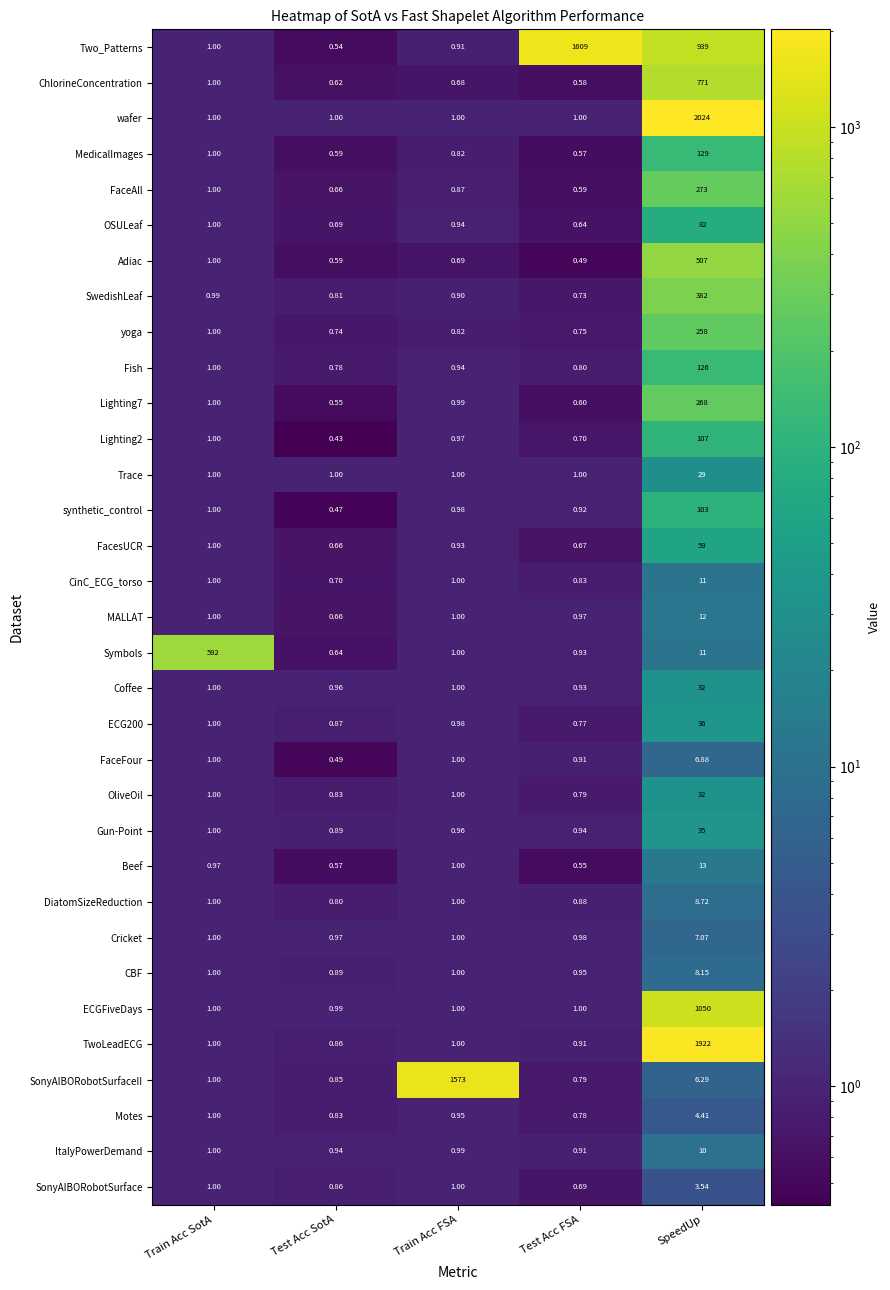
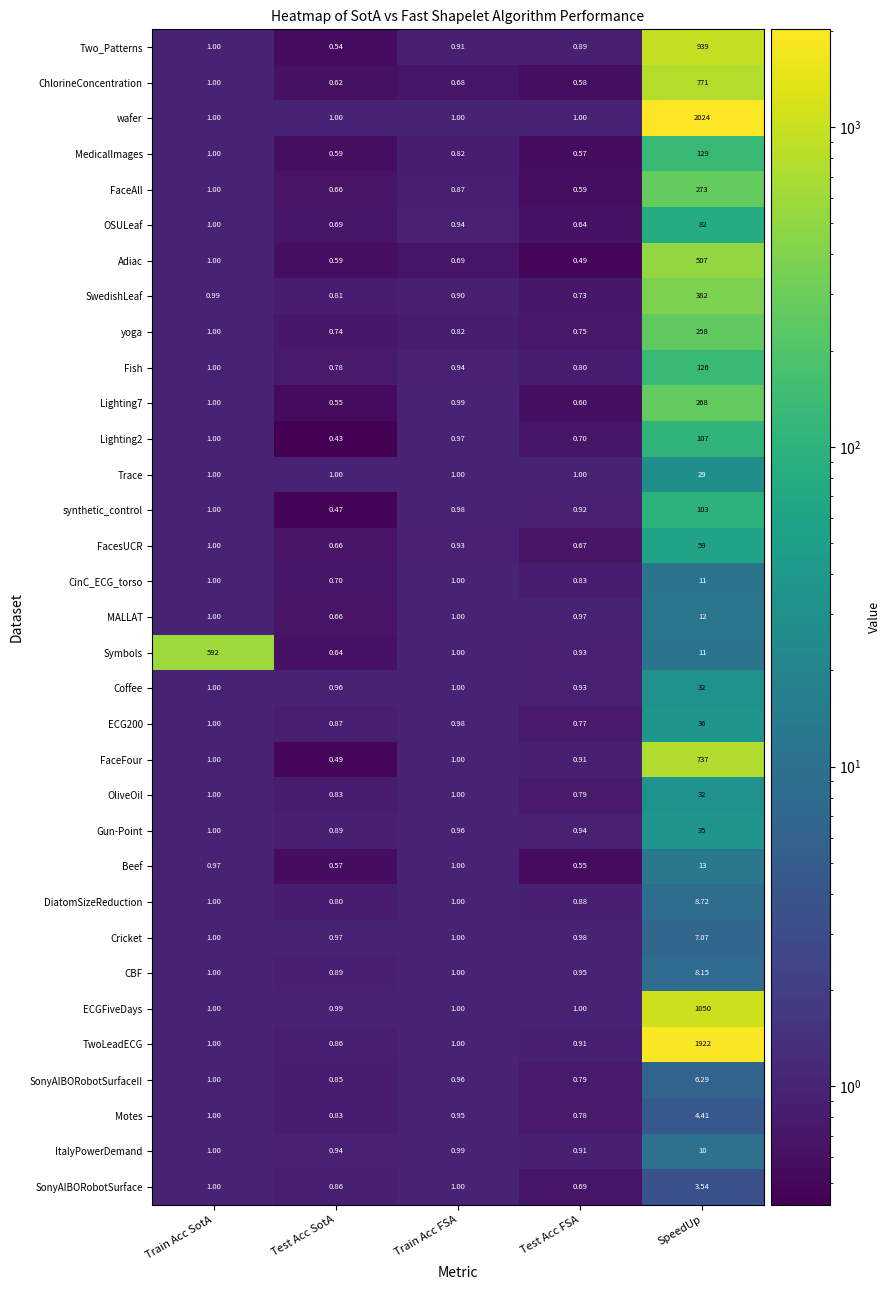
  {
    "Two_Patterns": {
      "Train Acc SotA": 1.00,
      "Test Acc SotA": 0.54,
      "Train Acc FSA": 0.91,
-     "Test Acc FSA": 1609,
+     "Test Acc FSA": 0.89,
      "SpeedUp": 939
    },
    "ChlorineConcentration": {
      "Train Acc SotA": 1.00,
      "Test Acc SotA": 0.62,
      "Train Acc FSA": 0.68,
      "Test Acc FSA": 0.58,
      "SpeedUp": 771
    },
    "wafer": {
      "Train Acc SotA": 1.00,
      "Test Acc SotA": 1.00,
      "Train Acc FSA": 1.00,
      "Test Acc FSA": 1.00,
      "SpeedUp": 2024
    },
    "MedicalImages": {
      "Train Acc SotA": 1.00,
      "Test Acc SotA": 0.59,
      "Train Acc FSA": 0.82,
      "Test Acc FSA": 0.57,
      "SpeedUp": 129
    },
    "FaceAll": {
      "Train Acc SotA": 1.00,
      "Test Acc SotA": 0.66,
      "Train Acc FSA": 0.87,
      "Test Acc FSA": 0.59,
      "SpeedUp": 273
    },
    "OSULeaf": {
      "Train Acc SotA": 1.00,
      "Test Acc SotA": 0.69,
      "Train Acc FSA": 0.94,
      "Test Acc FSA": 0.64,
      "SpeedUp": 82
    },
    "Adiac": {
      "Train Acc SotA": 1.00,
      "Test Acc SotA": 0.59,
      "Train Acc FSA": 0.69,
      "Test Acc FSA": 0.49,
      "SpeedUp": 507
    },
    "SwedishLeaf": {
      "Train Acc SotA": 0.99,
      "Test Acc SotA": 0.81,
      "Train Acc FSA": 0.90,
      "Test Acc FSA": 0.73,
      "SpeedUp": 382
    },
    "yoga": {
      "Train Acc SotA": 1.00,
      "Test Acc SotA": 0.74,
      "Train Acc FSA": 0.82,
      "Test Acc FSA": 0.75,
      "SpeedUp": 258
    },
    "Fish": {
      "Train Acc SotA": 1.00,
      "Test Acc SotA": 0.78,
      "Train Acc FSA": 0.94,
      "Test Acc FSA": 0.80,
      "SpeedUp": 126
    },
    "Lighting7": {
      "Train Acc SotA": 1.00,
      "Test Acc SotA": 0.55,
      "Train Acc FSA": 0.99,
      "Test Acc FSA": 0.60,
      "SpeedUp": 268
    },
    "Lighting2": {
      "Train Acc SotA": 1.00,
      "Test Acc SotA": 0.43,
      "Train Acc FSA": 0.97,
      "Test Acc FSA": 0.70,
      "SpeedUp": 107
    },
    "Trace": {
      "Train Acc SotA": 1.00,
      "Test Acc SotA": 1.00,
      "Train Acc FSA": 1.00,
      "Test Acc FSA": 1.00,
      "SpeedUp": 29
    },
    "synthetic_control": {
      "Train Acc SotA": 1.00,
      "Test Acc SotA": 0.47,
      "Train Acc FSA": 0.98,
      "Test Acc FSA": 0.92,
      "SpeedUp": 103
    },
    "FacesUCR": {
      "Train Acc SotA": 1.00,
      "Test Acc SotA": 0.66,
      "Train Acc FSA": 0.93,
      "Test Acc FSA": 0.67,
      "SpeedUp": 59
    },
    "CinC_ECG_torso": {
      "Train Acc SotA": 1.00,
      "Test Acc SotA": 0.70,
      "Train Acc FSA": 1.00,
      "Test Acc FSA": 0.83,
      "SpeedUp": 11
    },
    "MALLAT": {
      "Train Acc SotA": 1.00,
      "Test Acc SotA": 0.66,
      "Train Acc FSA": 1.00,
      "Test Acc FSA": 0.97,
      "SpeedUp": 12
    },
    "Symbols": {
      "Train Acc SotA": 592,
      "Test Acc SotA": 0.64,
      "Train Acc FSA": 1.00,
      "Test Acc FSA": 0.93,
      "SpeedUp": 11
    },
    "Coffee": {
      "Train Acc SotA": 1.00,
      "Test Acc SotA": 0.96,
      "Train Acc FSA": 1.00,
      "Test Acc FSA": 0.93,
      "SpeedUp": 32
    },
    "ECG200": {
      "Train Acc SotA": 1.00,
      "Test Acc SotA": 0.87,
      "Train Acc FSA": 0.98,
      "Test Acc FSA": 0.77,
      "SpeedUp": 36
    },
    "FaceFour": {
      "Train Acc SotA": 1.00,
      "Test Acc SotA": 0.49,
      "Train Acc FSA": 1.00,
      "Test Acc FSA": 0.91,
-     "SpeedUp": 6.88
+     "SpeedUp": 737
    },
    "OliveOil": {
      "Train Acc SotA": 1.00,
      "Test Acc SotA": 0.83,
      "Train Acc FSA": 1.00,
      "Test Acc FSA": 0.79,
      "SpeedUp": 32
    },
    "Gun-Point": {
      "Train Acc SotA": 1.00,
      "Test Acc SotA": 0.89,
      "Train Acc FSA": 0.96,
      "Test Acc FSA": 0.94,
      "SpeedUp": 35
    },
    "Beef": {
      "Train Acc SotA": 0.97,
      "Test Acc SotA": 0.57,
      "Train Acc FSA": 1.00,
      "Test Acc FSA": 0.55,
      "SpeedUp": 13
    },
    "DiatomSizeReduction": {
      "Train Acc SotA": 1.00,
      "Test Acc SotA": 0.80,
      "Train Acc FSA": 1.00,
      "Test Acc FSA": 0.88,
      "SpeedUp": 8.72
    },
    "Cricket": {
      "Train Acc SotA": 1.00,
      "Test Acc SotA": 0.97,
      "Train Acc FSA": 1.00,
      "Test Acc FSA": 0.98,
      "SpeedUp": 7.07
    },
    "CBF": {
      "Train Acc SotA": 1.00,
      "Test Acc SotA": 0.89,
      "Train Acc FSA": 1.00,
      "Test Acc FSA": 0.95,
      "SpeedUp": 8.15
    },
    "ECGFiveDays": {
      "Train Acc SotA": 1.00,
      "Test Acc SotA": 0.99,
      "Train Acc FSA": 1.00,
      "Test Acc FSA": 1.00,
      "SpeedUp": 1050
    },
    "TwoLeadECG": {
      "Train Acc SotA": 1.00,
      "Test Acc SotA": 0.86,
      "Train Acc FSA": 1.00,
      "Test Acc FSA": 0.91,
      "SpeedUp": 1922
    },
    "SonyAIBORobotSurfaceII": {
      "Train Acc SotA": 1.00,
      "Test Acc SotA": 0.85,
-     "Train Acc FSA": 1573,
+     "Train Acc FSA": 0.96,
      "Test Acc FSA": 0.79,
      "SpeedUp": 6.29
    },
    "Motes": {
      "Train Acc SotA": 1.00,
      "Test Acc SotA": 0.83,
      "Train Acc FSA": 0.95,
      "Test Acc FSA": 0.78,
      "SpeedUp": 4.41
    },
    "ItalyPowerDemand": {
      "Train Acc SotA": 1.00,
      "Test Acc SotA": 0.94,
      "Train Acc FSA": 0.99,
      "Test Acc FSA": 0.91,
      "SpeedUp": 10
    },
    "SonyAIBORobotSurface": {
      "Train Acc SotA": 1.00,
      "Test Acc SotA": 0.86,
      "Train Acc FSA": 1.00,
      "Test Acc FSA": 0.69,
      "SpeedUp": 3.54
    }
  }
